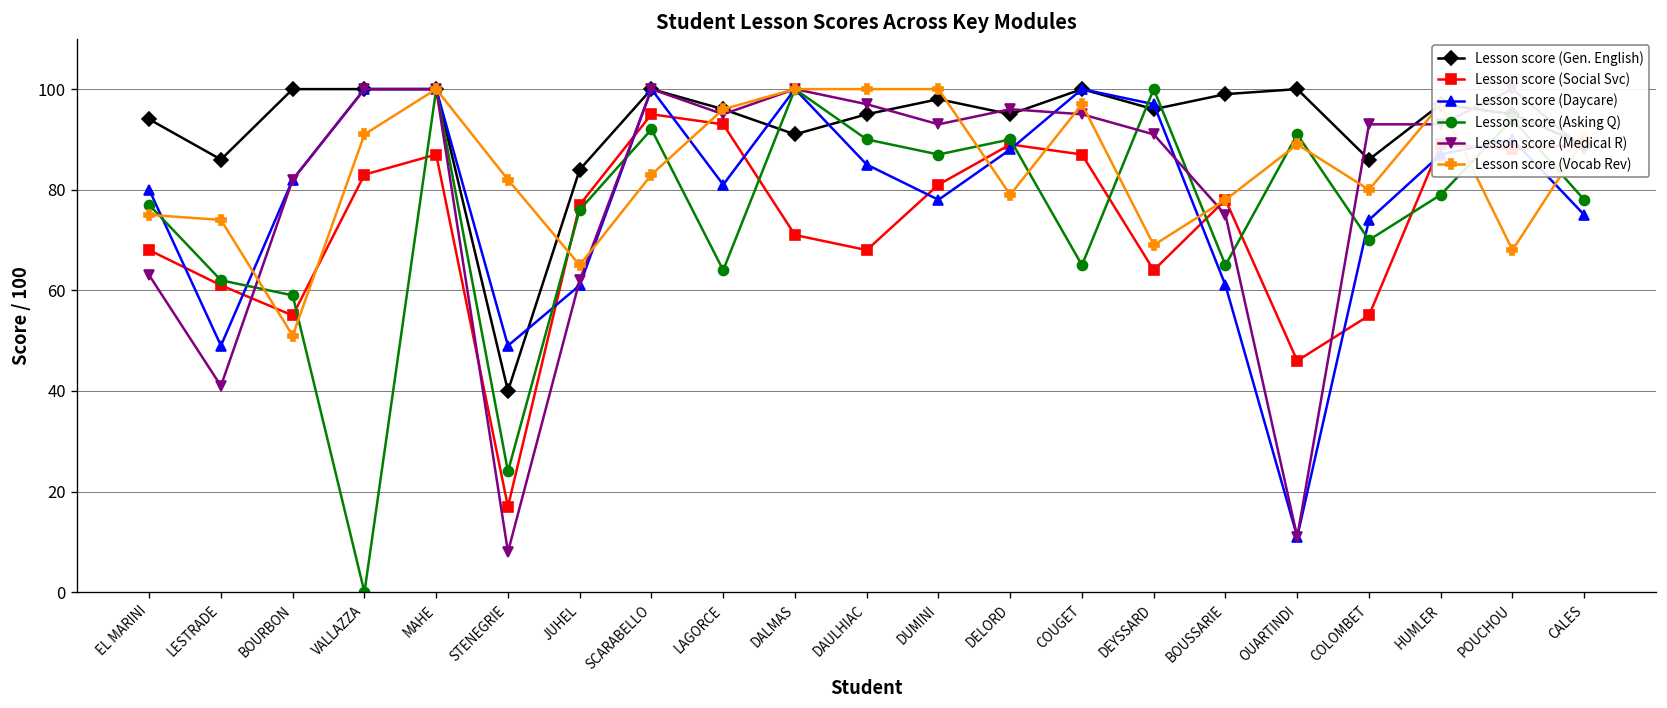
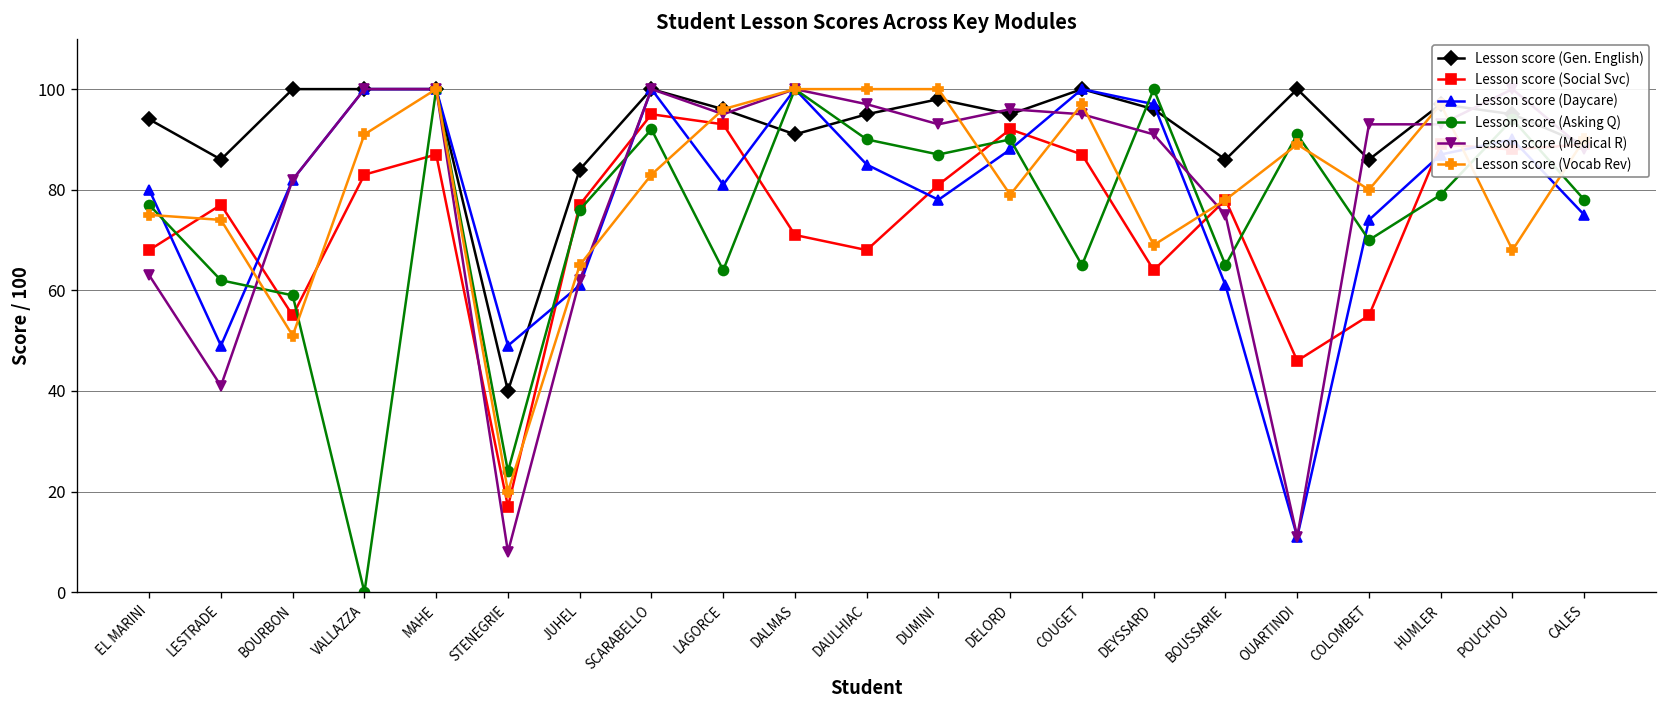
  {
    "Lesson score (Gen. English)": {
      "EL MARINI": 94,
      "LESTRADE": 86,
      "BOURBON": 100,
      "STENEGRIE": 40,
      "JUHEL": 84,
      "DALMAS": 91,
      "DAULHIAC": 95,
      "DUMINI": 98,
      "DELORD": 95,
      "DEYSSARD": 96,
-     "BOUSSARIE": 99,
+     "BOUSSARIE": 86,
      "OUARTINDI": 100,
      "COLOMBET": 86
    },
    "Lesson score (Social Svc)": {
      "EL MARINI": 68,
-     "LESTRADE": 61,
+     "LESTRADE": 77,
      "BOURBON": 55,
      "VALLAZZA": 83,
      "MAHE": 87,
      "STENEGRIE": 17,
      "JUHEL": 77,
      "SCARABELLO": 95,
      "LAGORCE": 93,
      "DALMAS": 71,
      "DAULHIAC": 68,
      "DUMINI": 81,
-     "DELORD": 89,
+     "DELORD": 92,
      "COUGET": 87,
      "DEYSSARD": 64,
      "OUARTINDI": 46,
      "COLOMBET": 55
    },
    "Lesson score (Daycare)": {
      "EL MARINI": 80,
      "LESTRADE": 49,
      "STENEGRIE": 49,
      "JUHEL": 61,
      "LAGORCE": 81,
      "DAULHIAC": 85,
      "DUMINI": 78,
      "DELORD": 88,
      "DEYSSARD": 97,
      "BOUSSARIE": 61,
      "COLOMBET": 74,
      "CALES": 75
    },
    "Lesson score (Asking Q)": {
      "EL MARINI": 77,
      "LESTRADE": 62,
      "BOURBON": 59,
      "VALLAZZA": 0,
      "STENEGRIE": 24,
      "JUHEL": 76,
      "SCARABELLO": 92,
      "LAGORCE": 64,
      "DAULHIAC": 90,
      "DUMINI": 87,
      "DELORD": 90,
      "COUGET": 65,
      "DEYSSARD": 100,
      "BOUSSARIE": 65,
      "OUARTINDI": 91,
      "COLOMBET": 70,
      "HUMLER": 79,
      "CALES": 78
    },
    "Lesson score (Medical R)": {
      "EL MARINI": 63,
      "LESTRADE": 41,
      "STENEGRIE": 8,
      "JUHEL": 62,
      "LAGORCE": 95,
      "DAULHIAC": 97,
      "DUMINI": 93,
      "DELORD": 96,
      "COUGET": 95,
      "DEYSSARD": 91,
      "BOUSSARIE": 75,
      "COLOMBET": 93
    },
    "Lesson score (Vocab Rev)": {
      "EL MARINI": 75,
      "LESTRADE": 74,
      "BOURBON": 51,
      "VALLAZZA": 91,
-     "STENEGRIE": 82,
+     "STENEGRIE": 20,
      "JUHEL": 65,
      "SCARABELLO": 83,
      "DAULHIAC": 100,
      "DUMINI": 100,
      "DELORD": 79,
      "COUGET": 97,
      "DEYSSARD": 69,
      "OUARTINDI": 89,
      "COLOMBET": 80,
      "POUCHOU": 68
    }
  }
